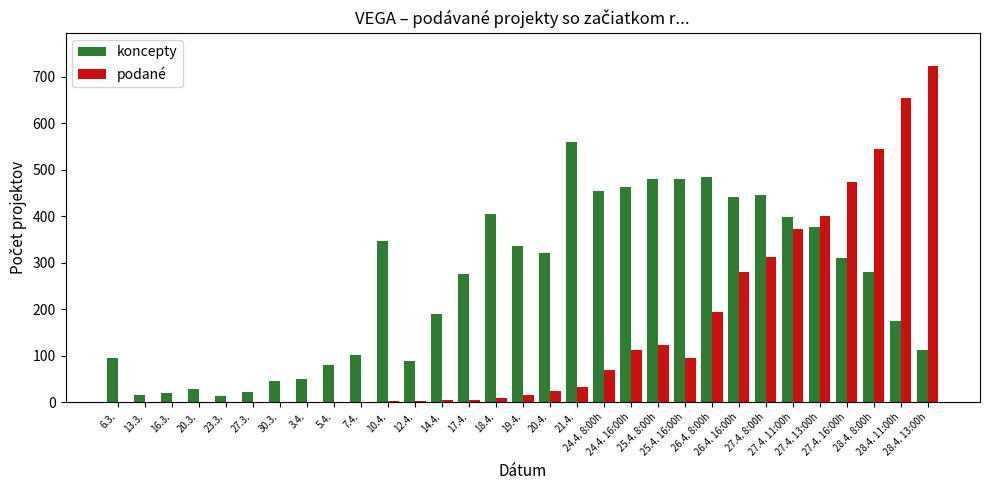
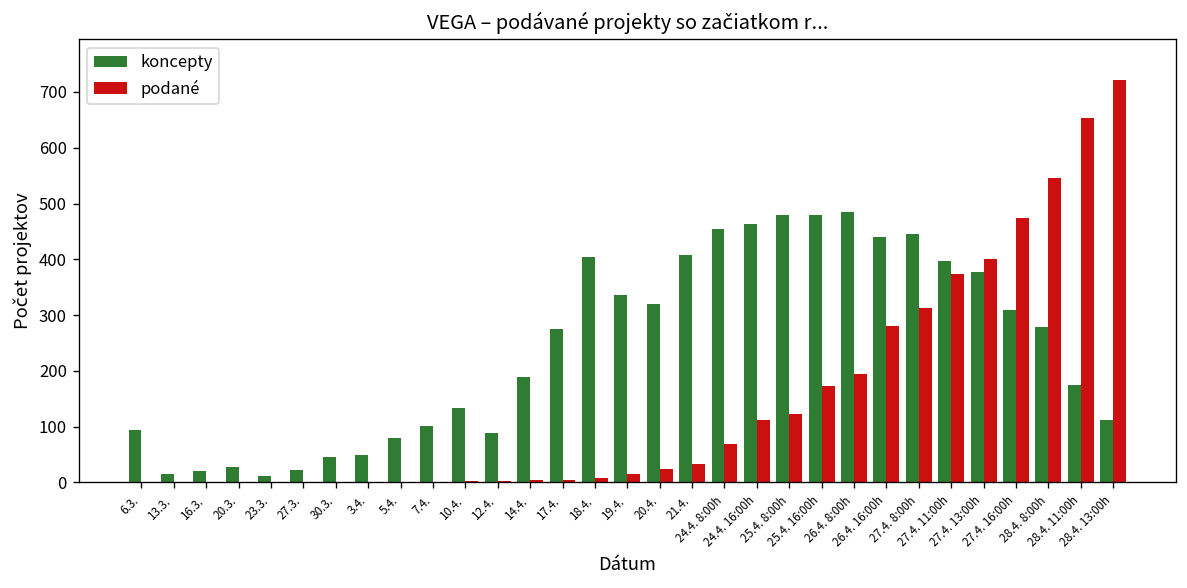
  {
    "koncepty": {
      "6.3.": 90,
      "13.3.": 20,
      "16.3.": 20,
      "20.3.": 30,
      "23.3.": 10,
      "27.3.": 20,
      "30.3.": 50,
      "3.4.": 50,
      "5.4.": 80,
      "7.4.": 100,
-     "10.4.": 350,
+     "10.4.": 130,
      "12.4.": 90,
      "14.4.": 190,
      "17.4.": 280,
      "18.4.": 410,
      "19.4.": 340,
      "20.4.": 320,
-     "21.4.": 560,
+     "21.4.": 410,
      "24.4. 8:00h": 460,
      "24.4. 16:00h": 460,
      "25.4. 8:00h": 480,
      "25.4. 16:00h": 480,
      "26.4. 8:00h": 480,
      "26.4. 16:00h": 440,
      "27.4. 8:00h": 450,
      "27.4. 11:00h": 400,
      "27.4. 13:00h": 380,
      "27.4. 16:00h": 310,
      "28.4. 8:00h": 280,
      "28.4. 11:00h": 170,
      "28.4. 13:00h": 110
    },
    "podané": {
      "6.3.": 0,
      "13.3.": 0,
      "16.3.": 0,
      "20.3.": 0,
      "18.4.": 10,
      "19.4.": 20,
      "20.4.": 20,
      "21.4.": 30,
      "24.4. 8:00h": 70,
      "24.4. 16:00h": 110,
      "25.4. 8:00h": 120,
-     "25.4. 16:00h": 90,
+     "25.4. 16:00h": 170,
      "26.4. 8:00h": 190,
      "26.4. 16:00h": 280,
      "27.4. 8:00h": 310,
      "27.4. 11:00h": 370,
      "27.4. 13:00h": 400,
      "27.4. 16:00h": 470,
      "28.4. 8:00h": 550,
      "28.4. 11:00h": 650,
      "28.4. 13:00h": 720
    }
  }
